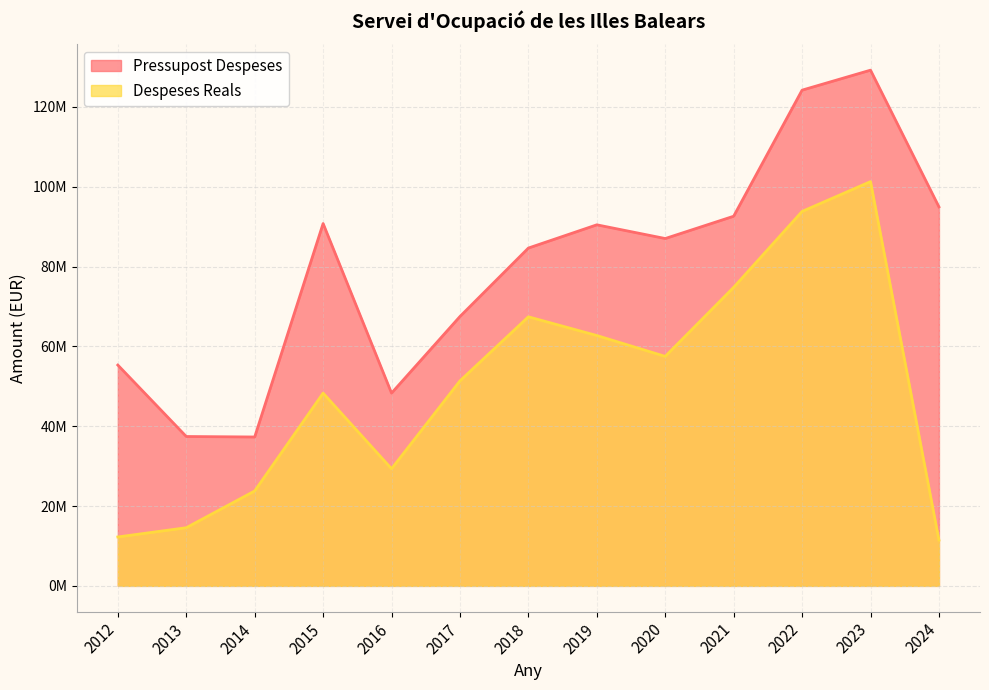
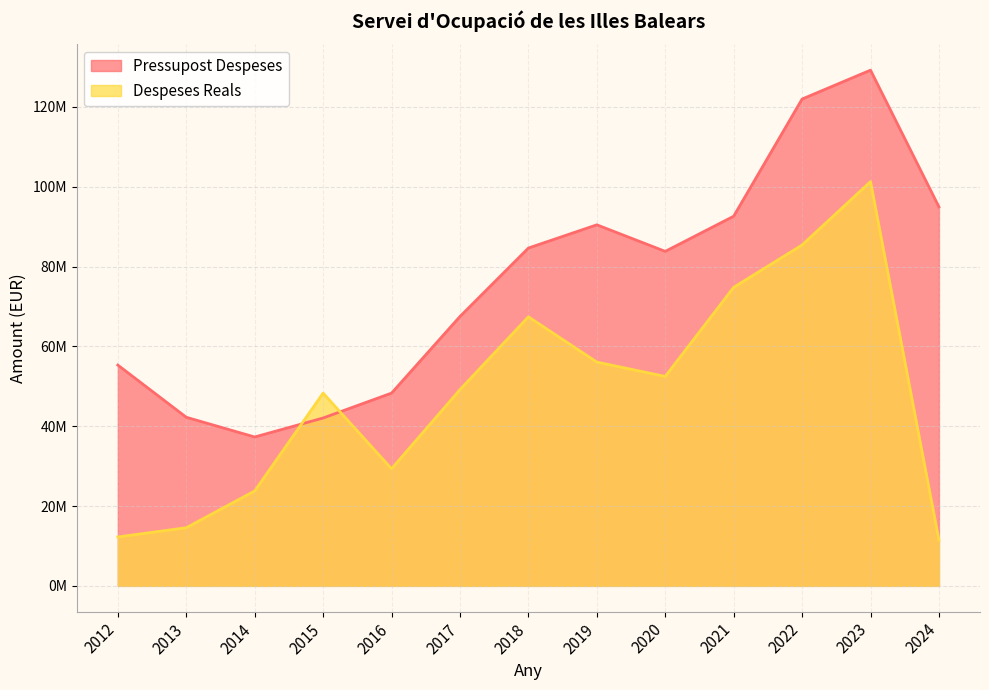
  {
    "Pressupost Despeses": {
      "2012": 55000000,
-     "2013": 37000000,
+     "2013": 42000000,
      "2014": 37000000,
-     "2015": 91000000,
+     "2015": 42000000,
      "2016": 48000000,
      "2017": 67000000,
      "2018": 85000000,
      "2019": 90000000,
-     "2020": 87000000,
+     "2020": 84000000,
      "2021": 93000000,
-     "2022": 124000000,
+     "2022": 122000000,
      "2023": 129000000,
      "2024": 95000000
    },
    "Despeses Reals": {
      "2012": 12000000,
      "2013": 15000000,
      "2014": 24000000,
      "2015": 48000000,
      "2016": 29000000,
-     "2017": 51000000,
+     "2017": 49000000,
      "2018": 67000000,
-     "2019": 63000000,
-     "2020": 57000000,
+     "2019": 56000000,
+     "2020": 52000000,
      "2021": 75000000,
-     "2022": 94000000,
+     "2022": 85000000,
      "2023": 101000000,
      "2024": 11000000
    }
  }
